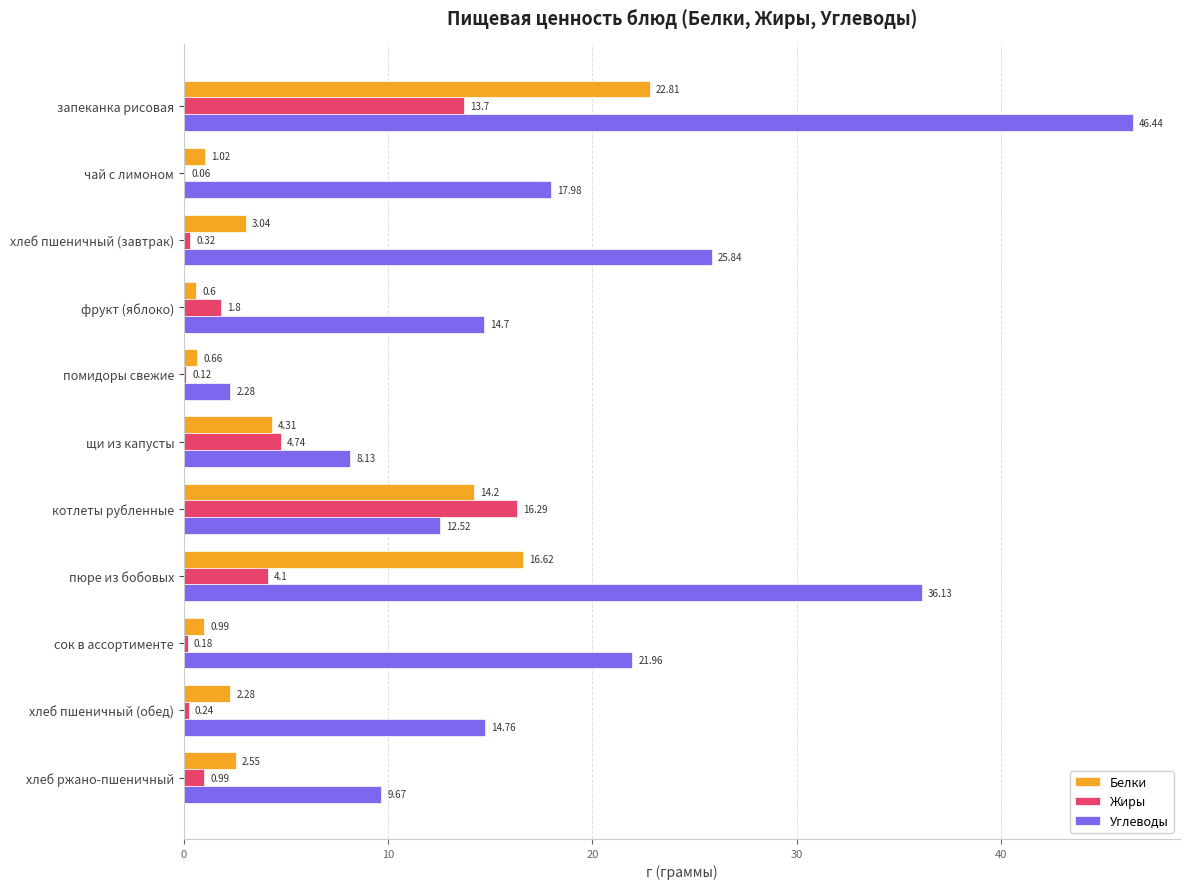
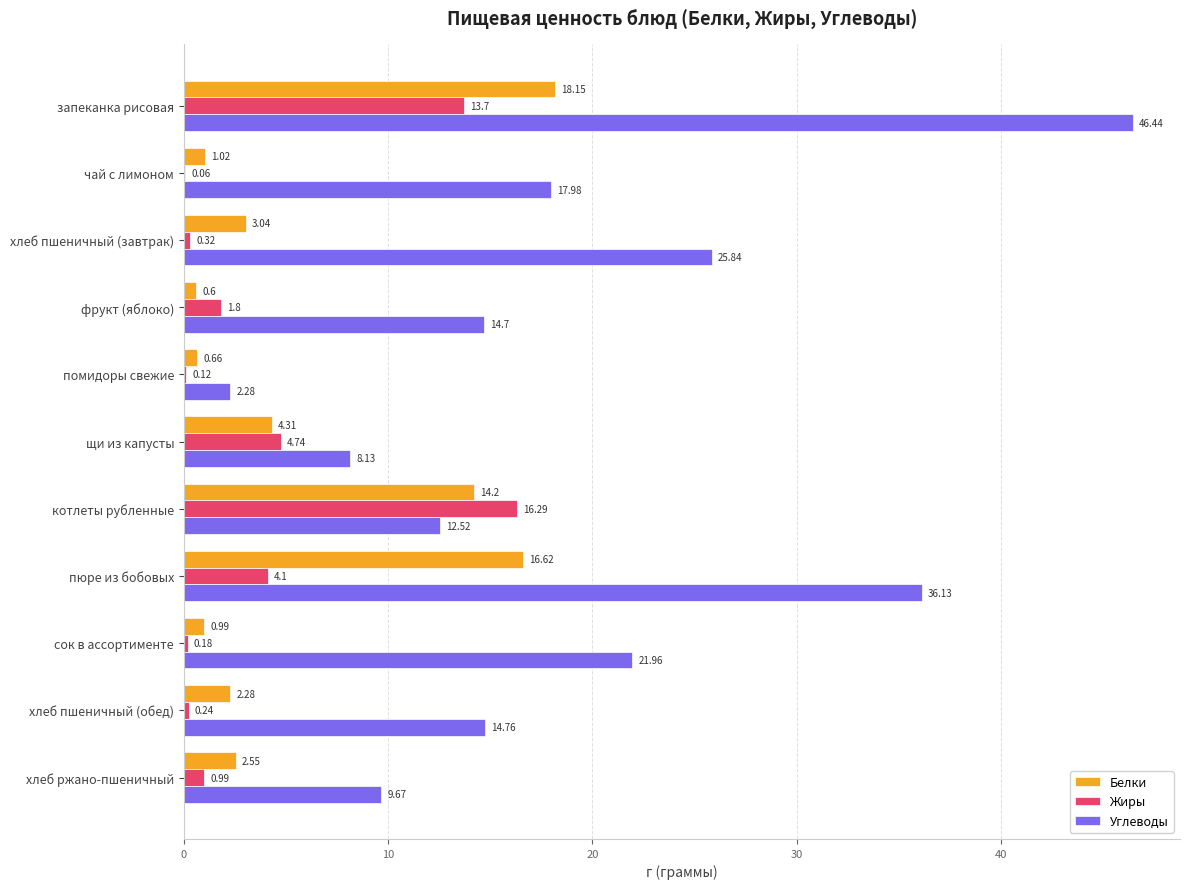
  {
    "Белки": {
-     "запеканка рисовая": 22.81,
+     "запеканка рисовая": 18.15,
      "чай с лимоном": 1.02,
      "хлеб пшеничный (завтрак)": 3.04,
      "фрукт (яблоко)": 0.6,
      "помидоры свежие": 0.66,
      "щи из капусты": 4.31,
      "котлеты рубленные": 14.2,
      "пюре из бобовых": 16.62,
      "сок в ассортименте": 0.99,
      "хлеб пшеничный (обед)": 2.28,
      "хлеб ржано-пшеничный": 2.55
    },
    "Жиры": {
      "запеканка рисовая": 13.7,
      "чай с лимоном": 0.06,
      "хлеб пшеничный (завтрак)": 0.32,
      "фрукт (яблоко)": 1.8,
      "помидоры свежие": 0.12,
      "щи из капусты": 4.74,
      "котлеты рубленные": 16.29,
      "пюре из бобовых": 4.1,
      "сок в ассортименте": 0.18,
      "хлеб пшеничный (обед)": 0.24,
      "хлеб ржано-пшеничный": 0.99
    },
    "Углеводы": {
      "запеканка рисовая": 46.44,
      "чай с лимоном": 17.98,
      "хлеб пшеничный (завтрак)": 25.84,
      "фрукт (яблоко)": 14.7,
      "помидоры свежие": 2.28,
      "щи из капусты": 8.13,
      "котлеты рубленные": 12.52,
      "пюре из бобовых": 36.13,
      "сок в ассортименте": 21.96,
      "хлеб пшеничный (обед)": 14.76,
      "хлеб ржано-пшеничный": 9.67
    }
  }
